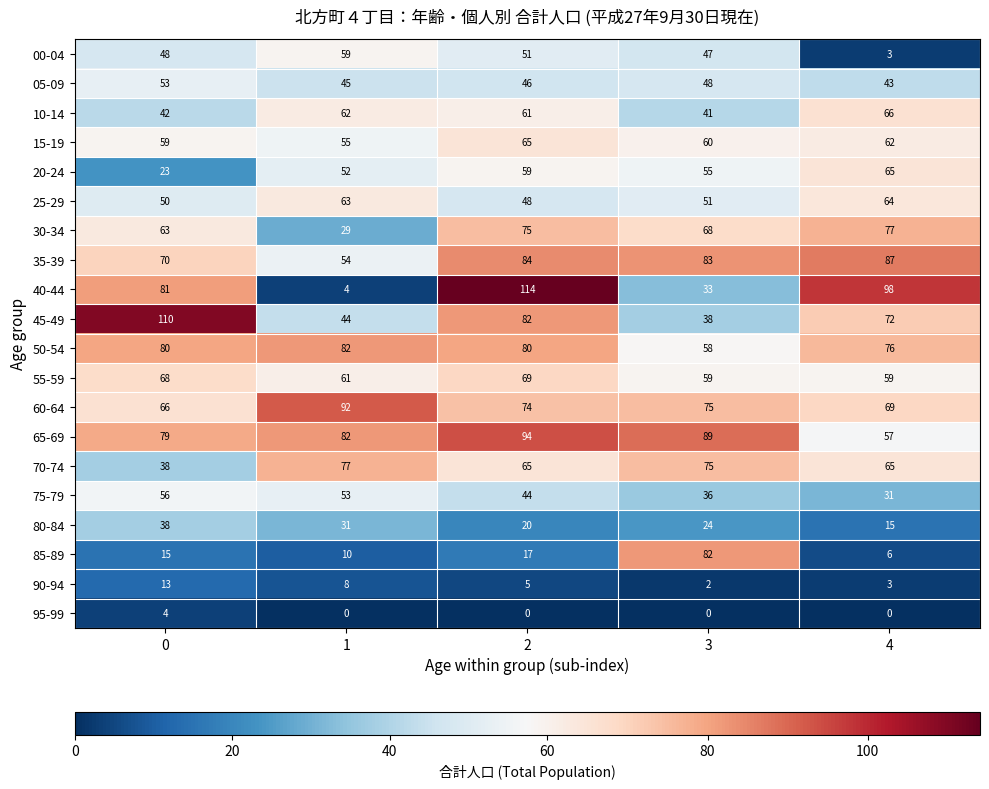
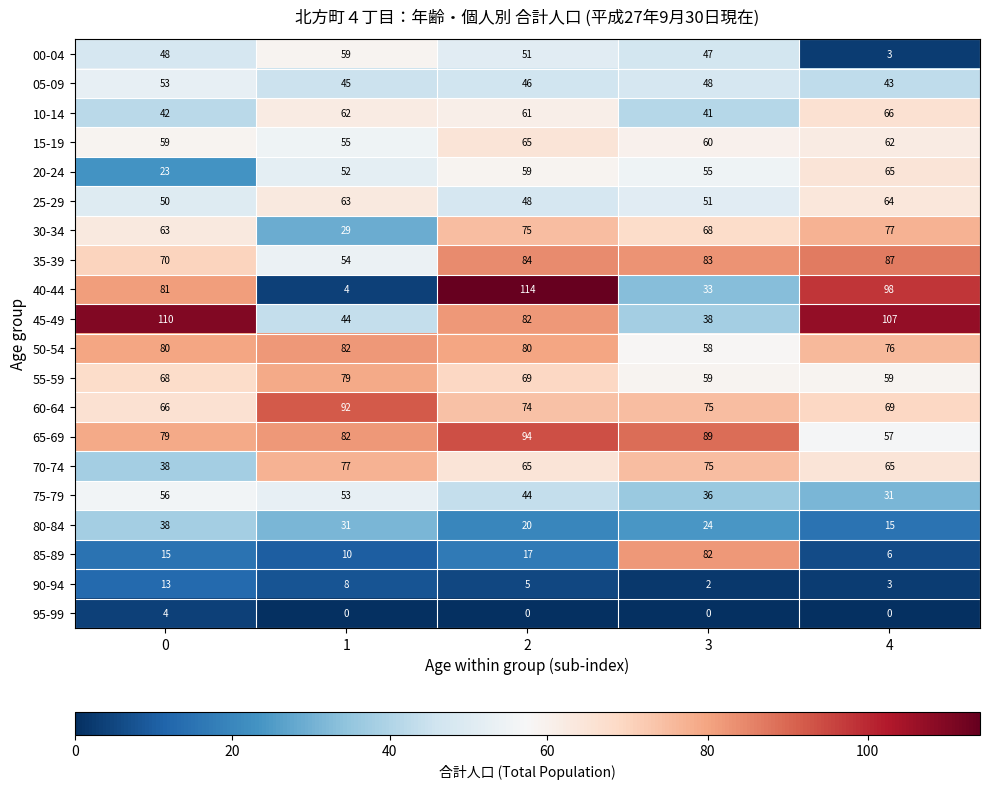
  {
    "00-04": {
      "0": 48,
      "1": 59,
      "2": 51,
      "3": 47,
      "4": 3
    },
    "05-09": {
      "0": 53,
      "1": 45,
      "2": 46,
      "3": 48,
      "4": 43
    },
    "10-14": {
      "0": 42,
      "1": 62,
      "2": 61,
      "3": 41,
      "4": 66
    },
    "15-19": {
      "0": 59,
      "1": 55,
      "2": 65,
      "3": 60,
      "4": 62
    },
    "20-24": {
      "0": 23,
      "1": 52,
      "2": 59,
      "3": 55,
      "4": 65
    },
    "25-29": {
      "0": 50,
      "1": 63,
      "2": 48,
      "3": 51,
      "4": 64
    },
    "30-34": {
      "0": 63,
      "1": 29,
      "2": 75,
      "3": 68,
      "4": 77
    },
    "35-39": {
      "0": 70,
      "1": 54,
      "2": 84,
      "3": 83,
      "4": 87
    },
    "40-44": {
      "0": 81,
      "1": 4,
      "2": 114,
      "3": 33,
      "4": 98
    },
    "45-49": {
      "0": 110,
      "1": 44,
      "2": 82,
      "3": 38,
-     "4": 72
+     "4": 107
    },
    "50-54": {
      "0": 80,
      "1": 82,
      "2": 80,
      "3": 58,
      "4": 76
    },
    "55-59": {
      "0": 68,
-     "1": 61,
+     "1": 79,
      "2": 69,
      "3": 59,
      "4": 59
    },
    "60-64": {
      "0": 66,
      "1": 92,
      "2": 74,
      "3": 75,
      "4": 69
    },
    "65-69": {
      "0": 79,
      "1": 82,
      "2": 94,
      "3": 89,
      "4": 57
    },
    "70-74": {
      "0": 38,
      "1": 77,
      "2": 65,
      "3": 75,
      "4": 65
    },
    "75-79": {
      "0": 56,
      "1": 53,
      "2": 44,
      "3": 36,
      "4": 31
    },
    "80-84": {
      "0": 38,
      "1": 31,
      "2": 20,
      "3": 24,
      "4": 15
    },
    "85-89": {
      "0": 15,
      "1": 10,
      "2": 17,
      "3": 82,
      "4": 6
    },
    "90-94": {
      "0": 13,
      "1": 8,
      "2": 5,
      "3": 2,
      "4": 3
    },
    "95-99": {
      "0": 4,
      "1": 0,
      "2": 0,
      "3": 0,
      "4": 0
    }
  }
